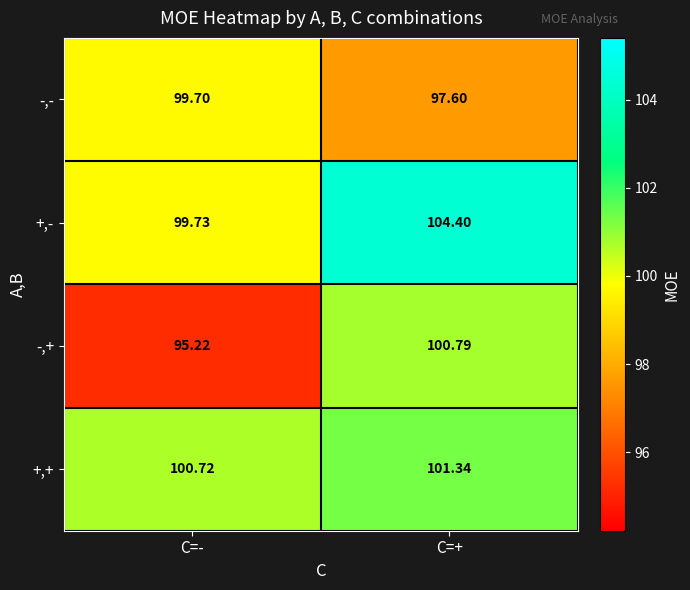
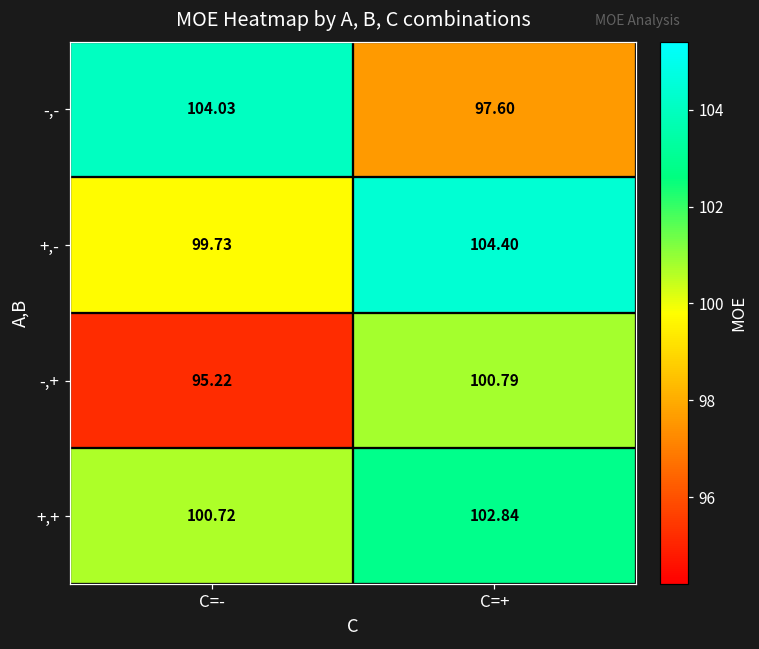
  {
    "-,-": {
-     "C=-": 99.70,
+     "C=-": 104.03,
      "C=+": 97.60
    },
    "+,-": {
      "C=-": 99.73,
      "C=+": 104.40
    },
    "-,+": {
      "C=-": 95.22,
      "C=+": 100.79
    },
    "+,+": {
      "C=-": 100.72,
-     "C=+": 101.34
+     "C=+": 102.84
    }
  }
